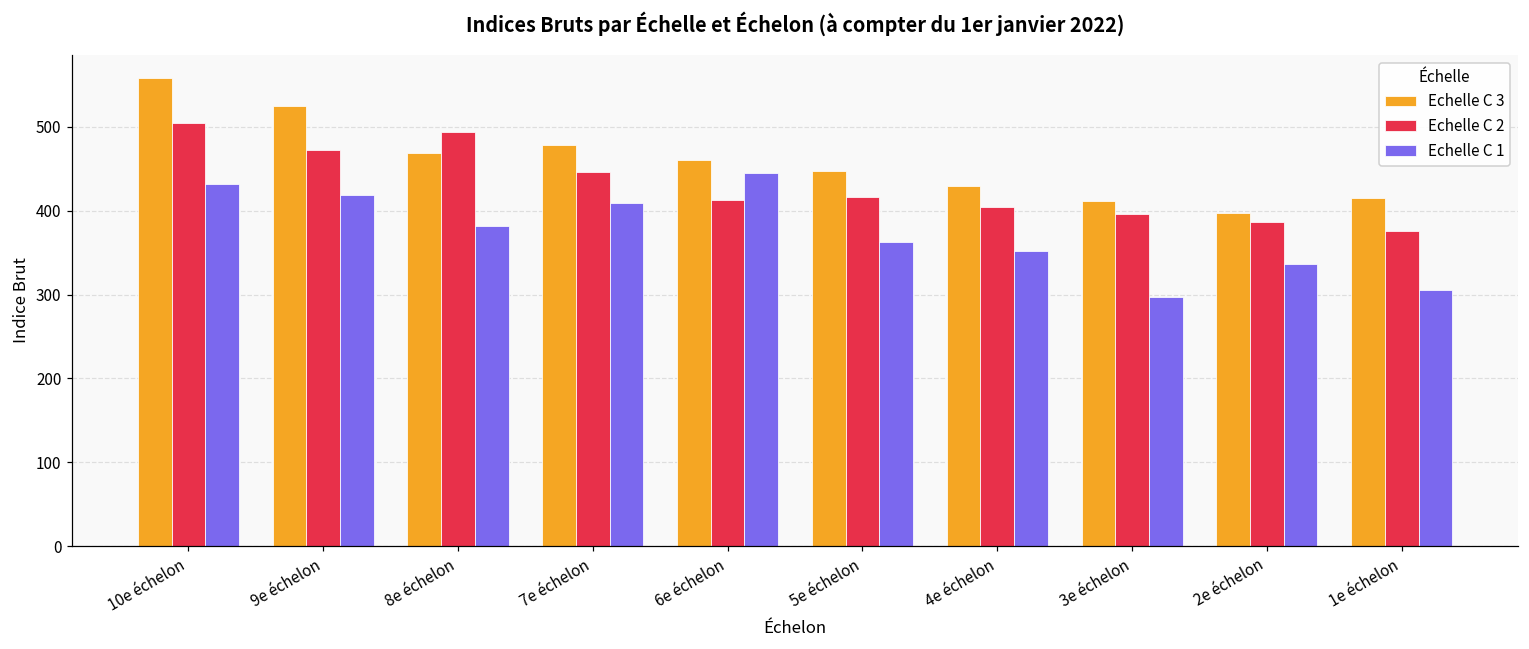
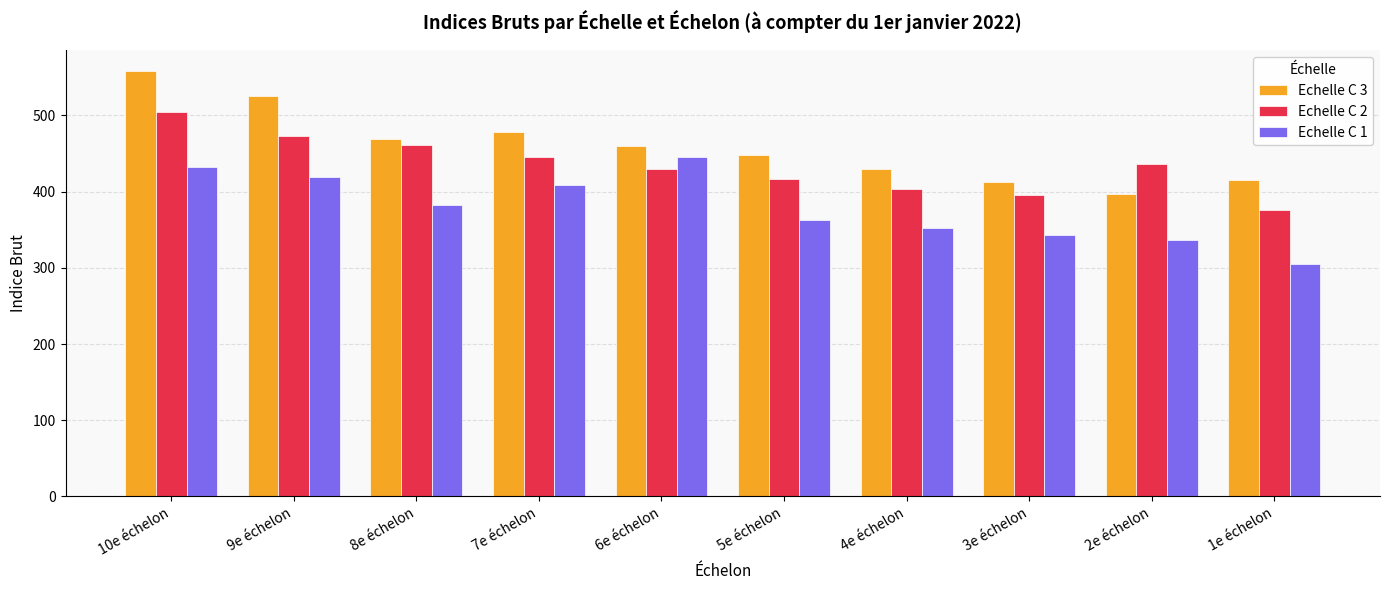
  {
    "Echelle C 3": {
      "10e échelon": 560,
      "9e échelon": 530,
      "8e échelon": 470,
      "7e échelon": 480,
      "6e échelon": 460,
      "5e échelon": 450,
      "4e échelon": 430,
      "3e échelon": 410,
      "2e échelon": 400,
      "1e échelon": 420
    },
    "Echelle C 2": {
      "10e échelon": 510,
      "9e échelon": 470,
-     "8e échelon": 490,
+     "8e échelon": 460,
      "7e échelon": 450,
-     "6e échelon": 410,
+     "6e échelon": 430,
      "5e échelon": 420,
      "4e échelon": 400,
      "3e échelon": 400,
-     "2e échelon": 390,
+     "2e échelon": 440,
      "1e échelon": 380
    },
    "Echelle C 1": {
      "10e échelon": 430,
      "9e échelon": 420,
      "8e échelon": 380,
      "7e échelon": 410,
      "6e échelon": 450,
      "5e échelon": 360,
      "4e échelon": 350,
-     "3e échelon": 300,
+     "3e échelon": 340,
      "2e échelon": 340,
      "1e échelon": 310
    }
  }
